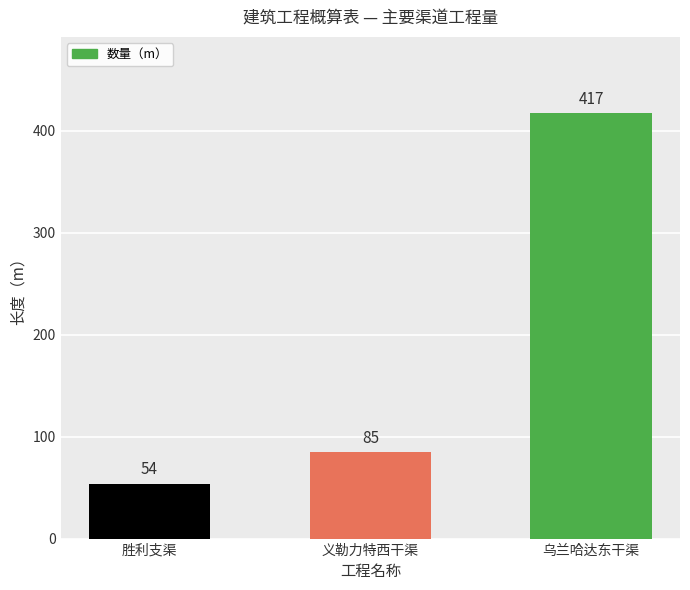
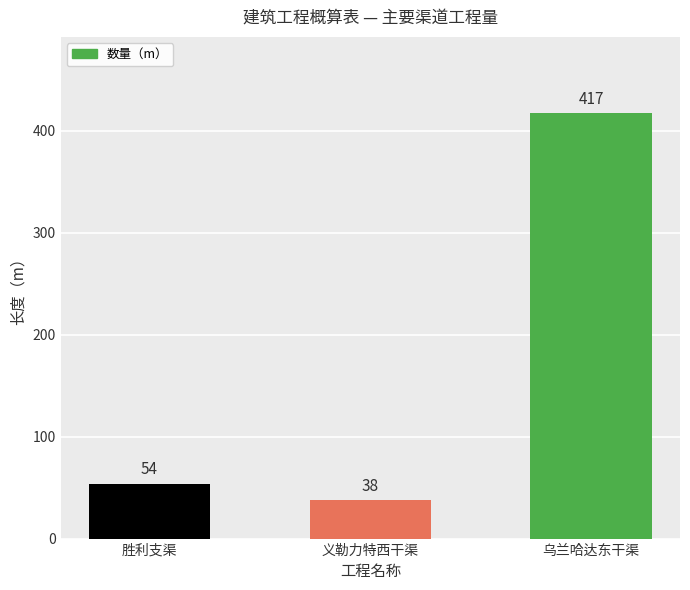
  {
    "胜利支渠": 54,
-   "义勒力特西干渠": 85,
+   "义勒力特西干渠": 38,
    "乌兰哈达东干渠": 417
  }
